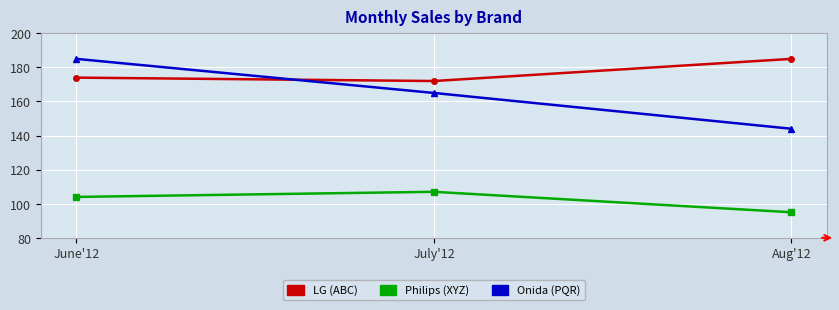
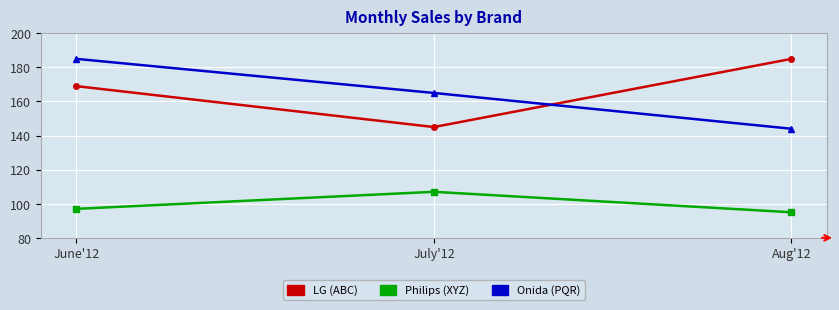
  {
    "LG (ABC)": {
-     "June'12": 174,
-     "July'12": 172,
+     "June'12": 169,
+     "July'12": 145,
      "Aug'12": 185
    },
    "Philips (XYZ)": {
-     "June'12": 104,
+     "June'12": 97,
      "July'12": 107,
      "Aug'12": 95
    },
    "Onida (PQR)": {
      "June'12": 185,
      "July'12": 165,
      "Aug'12": 144
    }
  }
